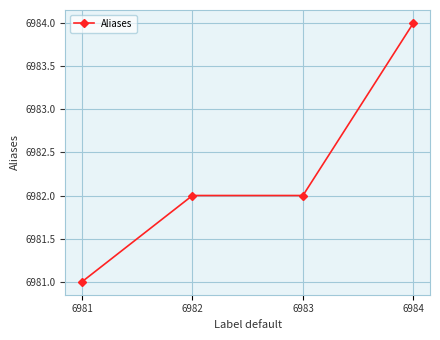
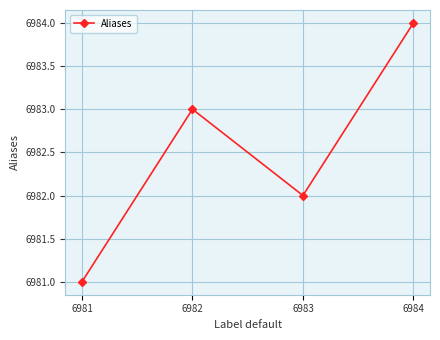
  {
    "6981": 6981,
-   "6982": 6982,
+   "6982": 6983,
    "6983": 6982,
    "6984": 6984
  }
